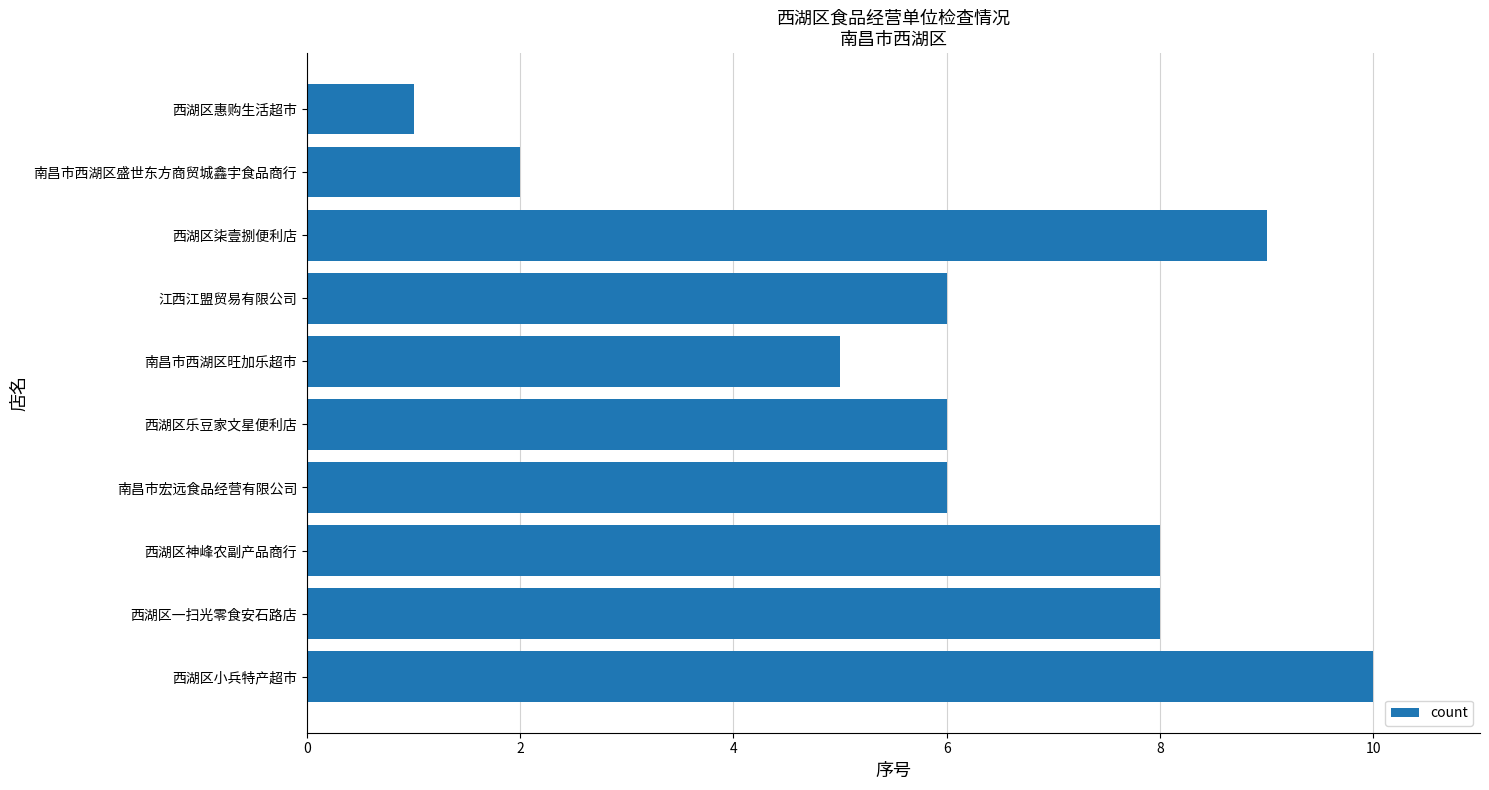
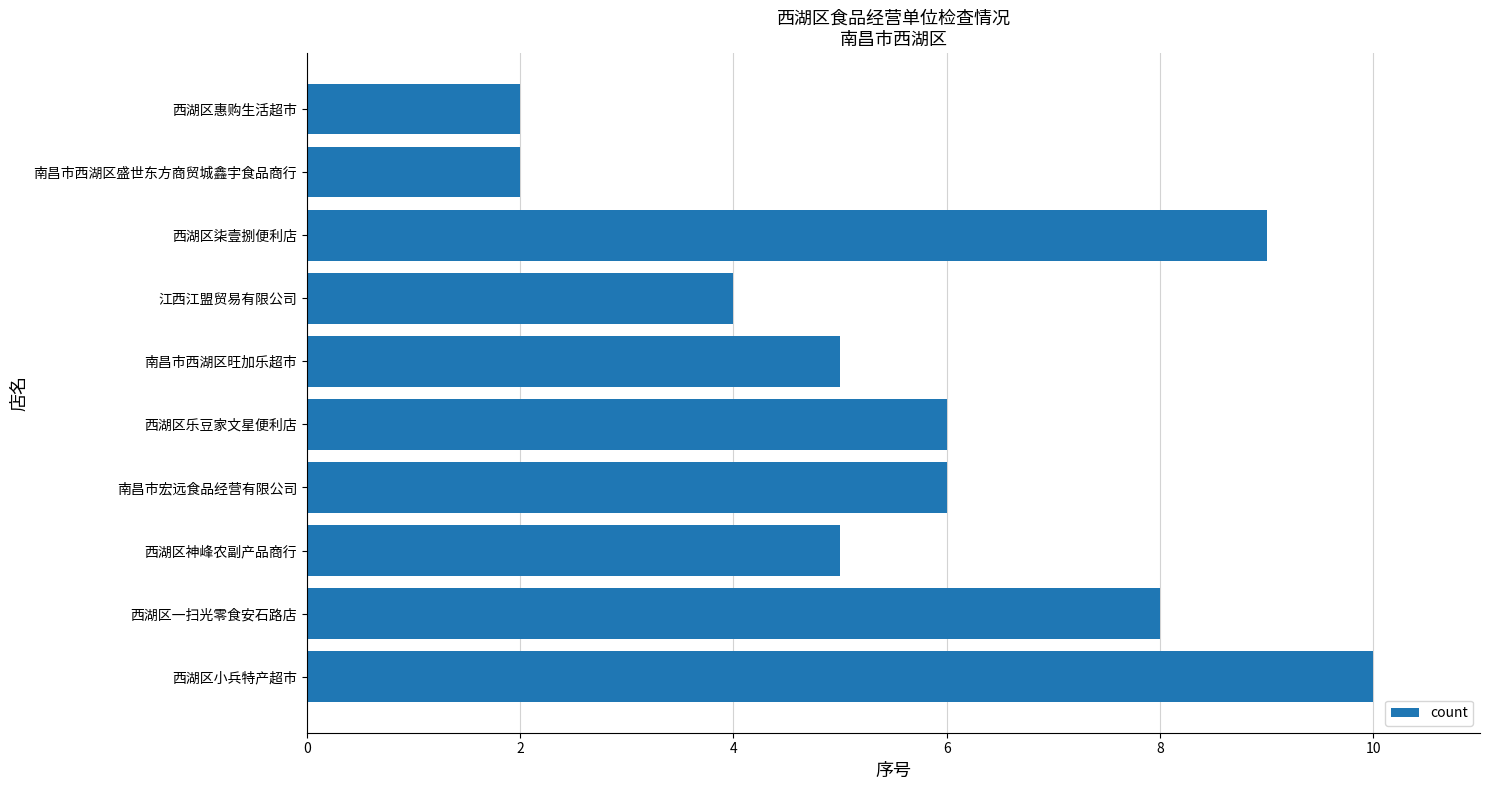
  {
-   "西湖区惠购生活超市": 1,
+   "西湖区惠购生活超市": 2,
    "南昌市西湖区盛世东方商贸城鑫宇食品商行": 2,
    "西湖区柒壹捌便利店": 9,
-   "江西江盟贸易有限公司": 6,
+   "江西江盟贸易有限公司": 4,
    "南昌市西湖区旺加乐超市": 5,
    "西湖区乐豆家文星便利店": 6,
    "南昌市宏远食品经营有限公司": 6,
-   "西湖区神峰农副产品商行": 8,
+   "西湖区神峰农副产品商行": 5,
    "西湖区一扫光零食安石路店": 8,
    "西湖区小兵特产超市": 10
  }
